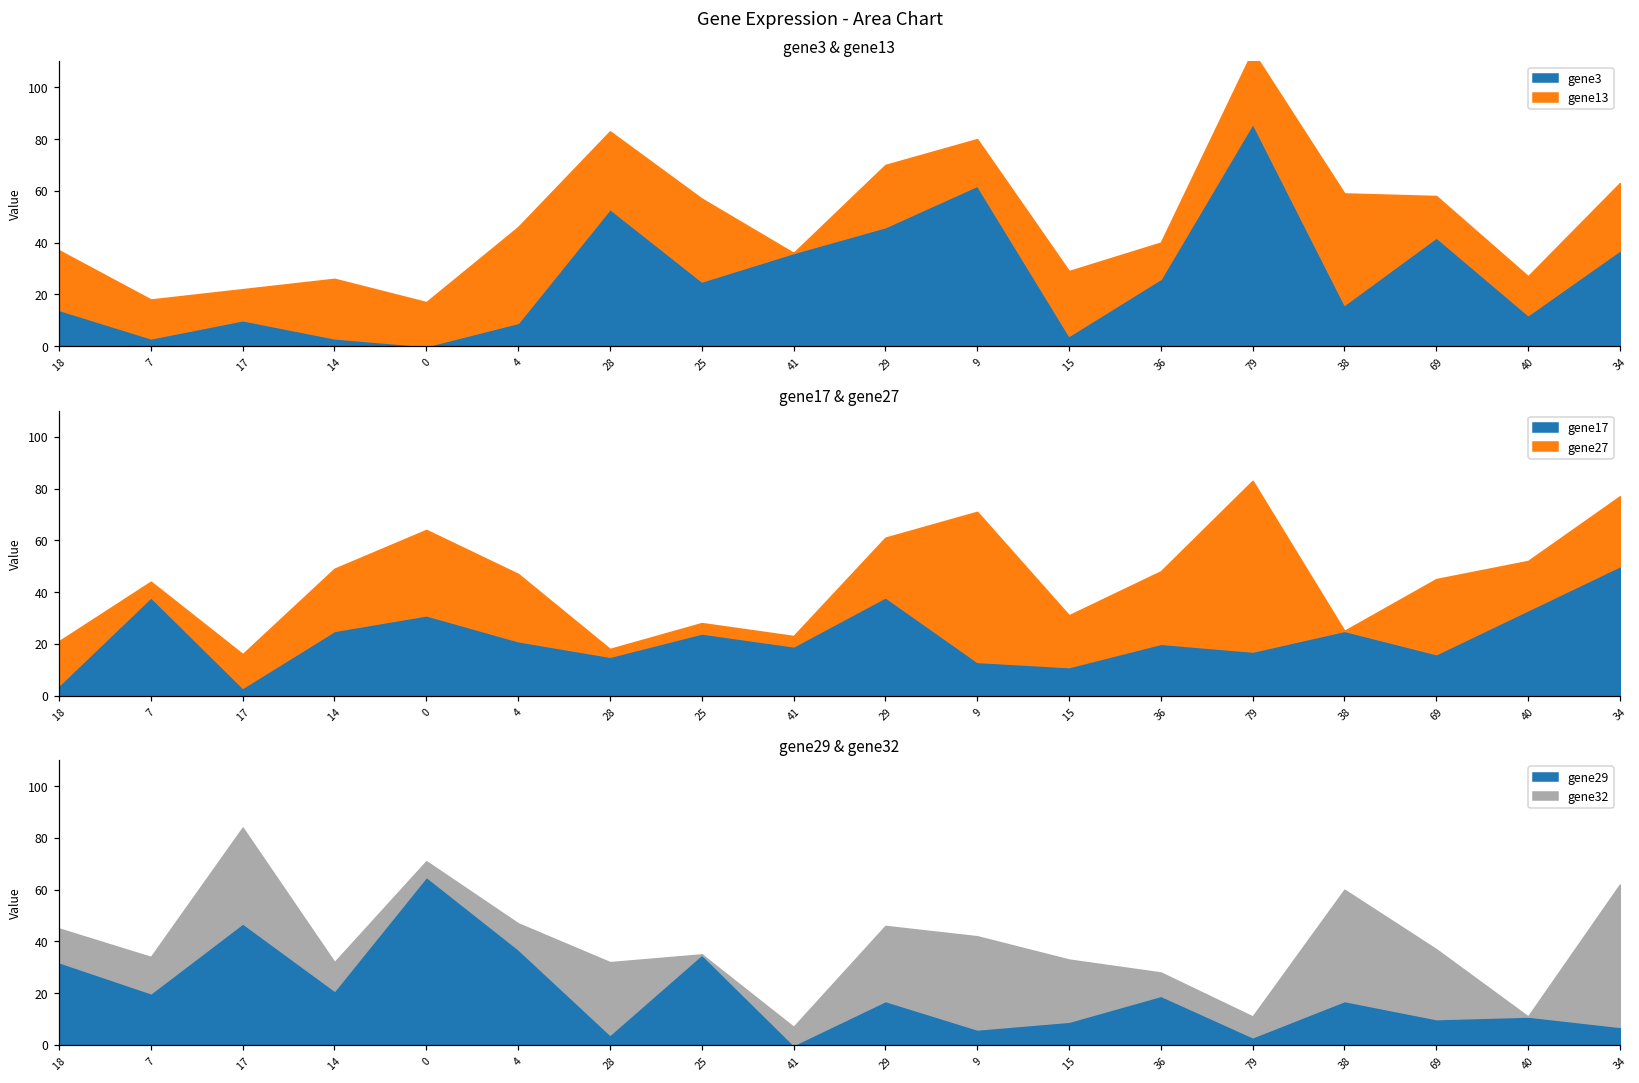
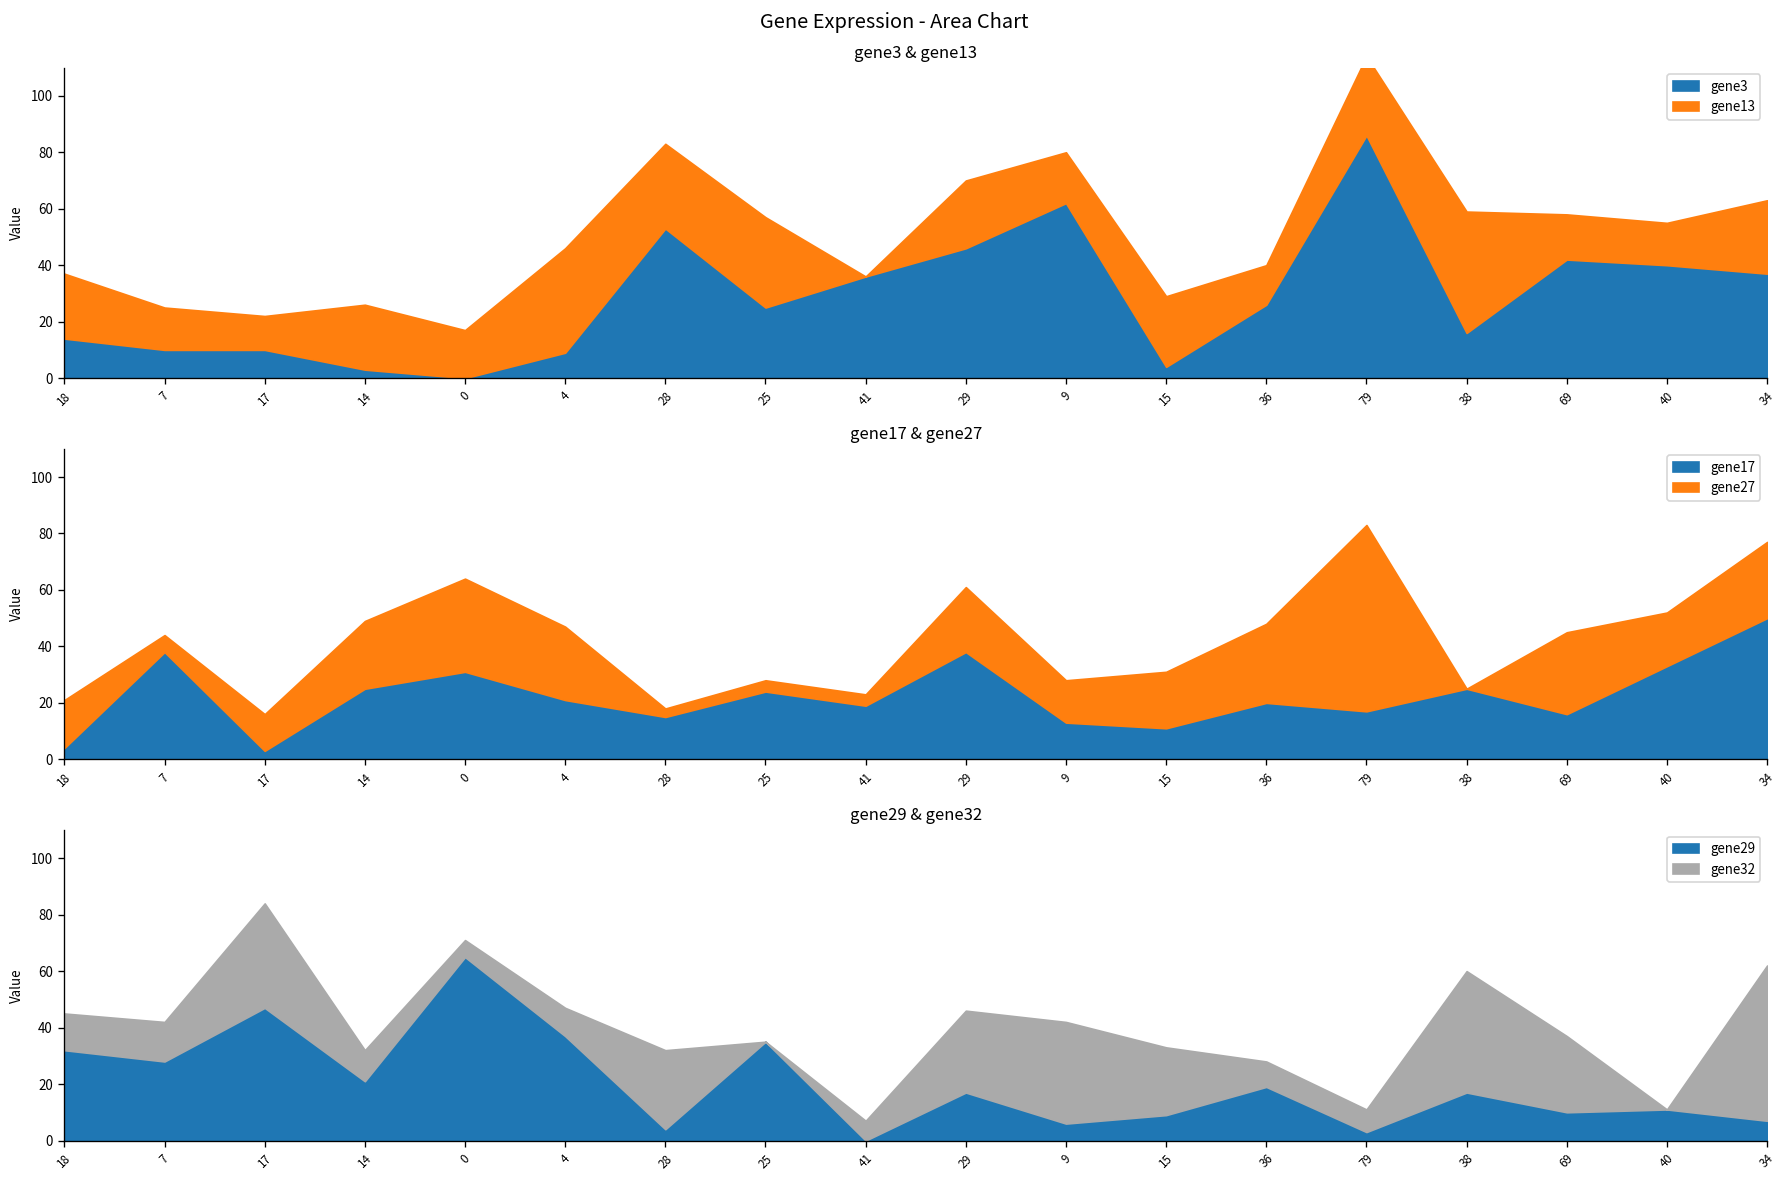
  {
    "gene3 & gene13": {
      "gene3": {
        "18": 14,
-       "7": 3,
+       "7": 10,
        "17": 10,
        "14": 3,
        "0": 0,
        "4": 9,
        "28": 53,
        "25": 25,
        "29": 46,
        "9": 62,
        "15": 4,
        "36": 26,
        "79": 86,
        "38": 16,
        "69": 42,
-       "40": 12,
+       "40": 40,
        "34": 37
      },
      "gene13": {
        "18": 23,
        "7": 15,
        "17": 12,
        "14": 23,
        "0": 17,
        "4": 37,
        "28": 30,
        "25": 32,
        "29": 24,
        "9": 18,
        "15": 25,
        "36": 14,
        "38": 43,
        "69": 16,
        "40": 15,
        "34": 26
      }
    },
    "gene17 & gene27": {
      "gene17": {
        "18": 4,
        "7": 38,
        "17": 3,
        "14": 25,
        "0": 31,
        "4": 21,
        "28": 15,
        "25": 24,
        "41": 19,
        "29": 38,
        "9": 13,
        "15": 11,
        "36": 20,
        "79": 17,
        "69": 16,
        "40": 33,
        "34": 50
      },
      "gene27": {
        "18": 17,
        "7": 6,
        "17": 13,
        "14": 24,
        "0": 33,
        "4": 26,
        "28": 3,
        "25": 4,
        "41": 4,
        "29": 23,
-       "9": 58,
+       "9": 15,
        "15": 20,
        "36": 28,
        "79": 66,
        "69": 29,
        "40": 19,
        "34": 27
      }
    },
    "gene29 & gene32": {
      "gene29": {
        "18": 32,
-       "7": 20,
+       "7": 28,
        "17": 47,
        "14": 21,
        "0": 65,
        "4": 37,
        "28": 4,
        "41": 0,
        "29": 17,
        "9": 6,
        "15": 9,
        "36": 19,
        "79": 3,
        "38": 17,
        "69": 10,
        "34": 7
      },
      "gene32": {
        "18": 13,
        "7": 14,
        "17": 37,
        "14": 11,
        "0": 6,
        "4": 10,
        "28": 28,
        "41": 7,
        "29": 29,
        "9": 36,
        "15": 24,
        "36": 9,
        "79": 8,
        "38": 43,
        "69": 27,
        "34": 55
      }
    }
  }
